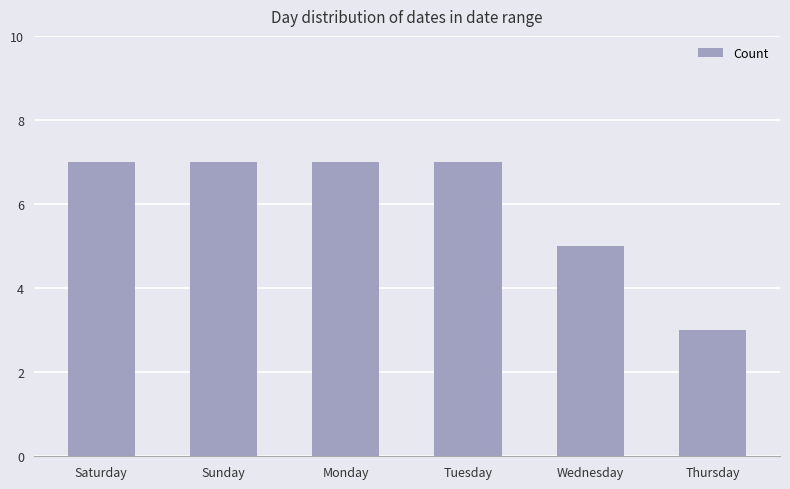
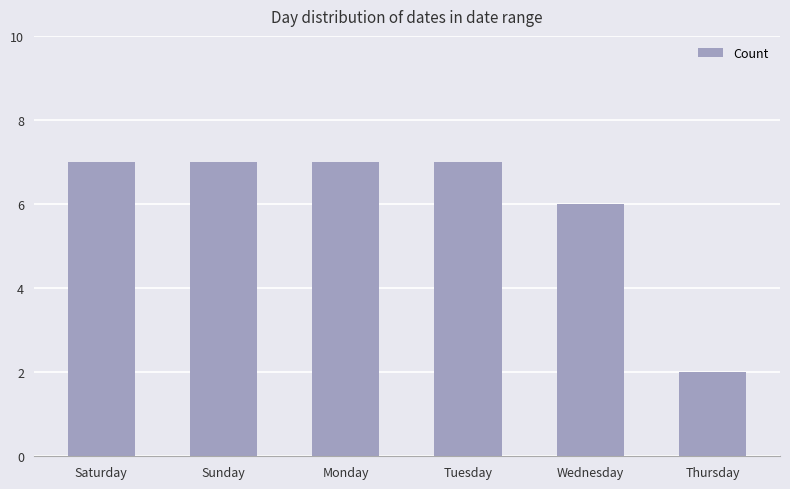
  {
    "Saturday": 7,
    "Sunday": 7,
    "Monday": 7,
    "Tuesday": 7,
-   "Wednesday": 5,
-   "Thursday": 3
+   "Wednesday": 6,
+   "Thursday": 2
  }
